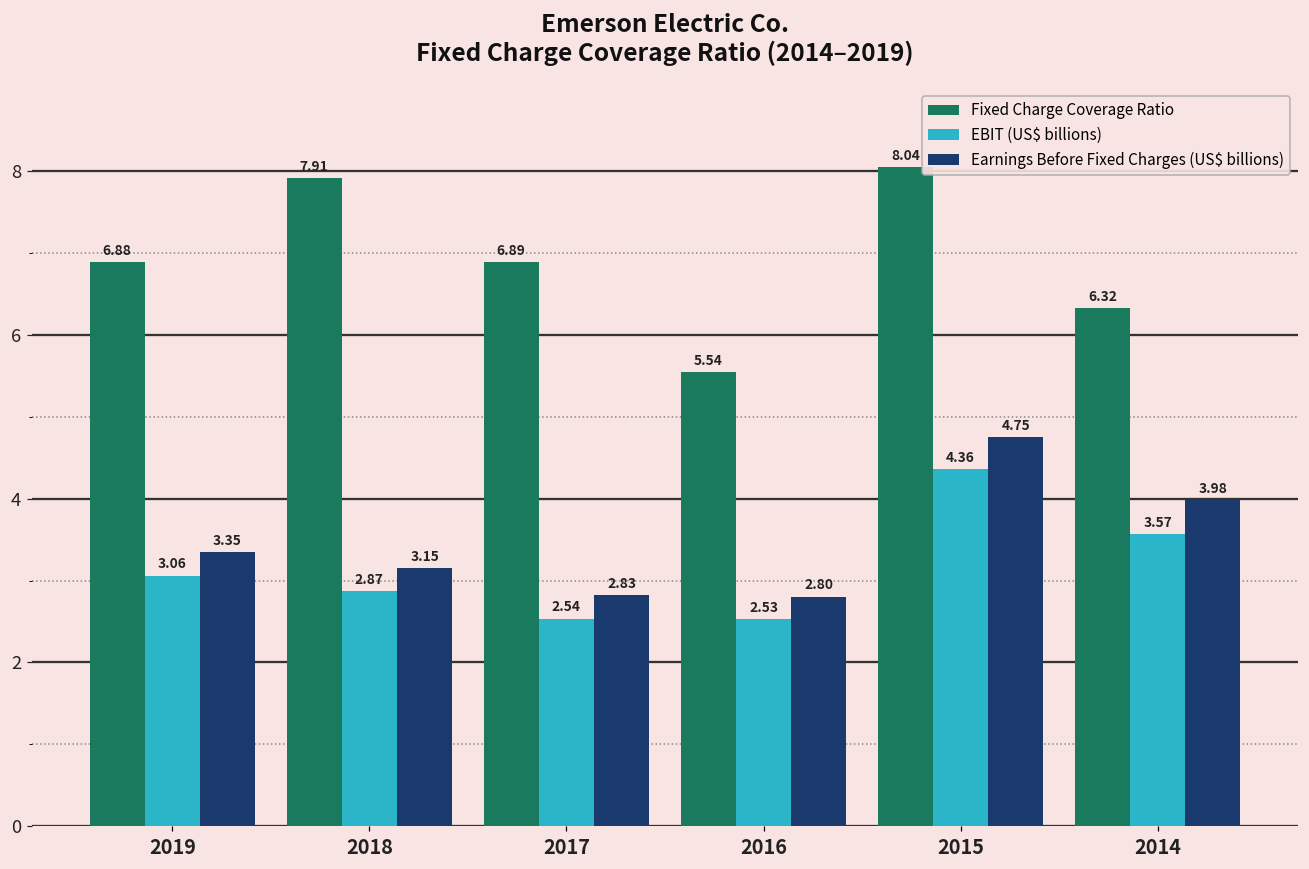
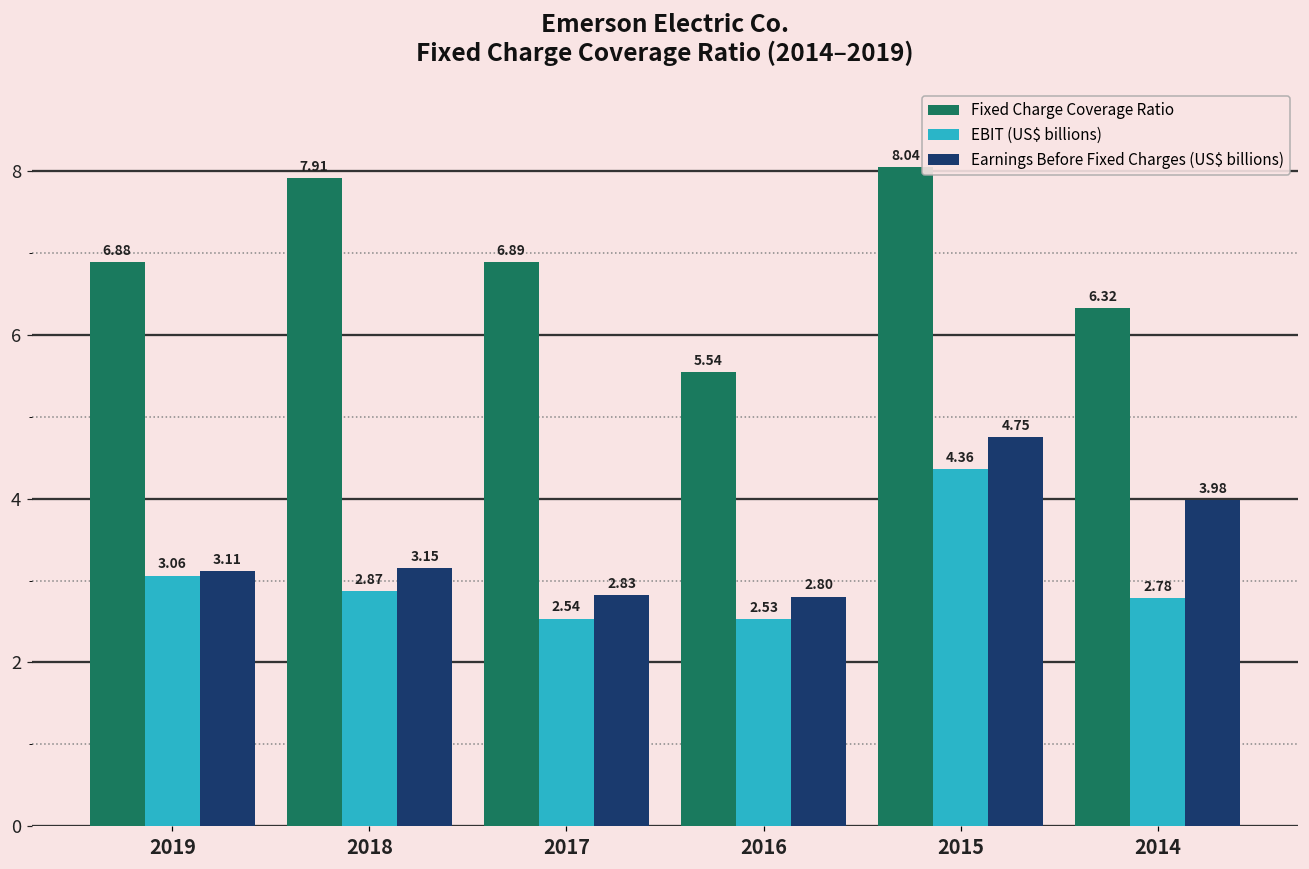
  {
    "Fixed Charge Coverage Ratio": {
      "2019": 6.88,
      "2018": 7.91,
      "2017": 6.89,
      "2016": 5.54,
      "2015": 8.04,
      "2014": 6.32
    },
    "EBIT (US$ billions)": {
      "2019": 3.06,
      "2018": 2.87,
      "2017": 2.54,
      "2016": 2.53,
      "2015": 4.36,
-     "2014": 3.57
+     "2014": 2.78
    },
    "Earnings Before Fixed Charges (US$ billions)": {
-     "2019": 3.35,
+     "2019": 3.11,
      "2018": 3.15,
      "2017": 2.83,
      "2016": 2.80,
      "2015": 4.75,
      "2014": 3.98
    }
  }
